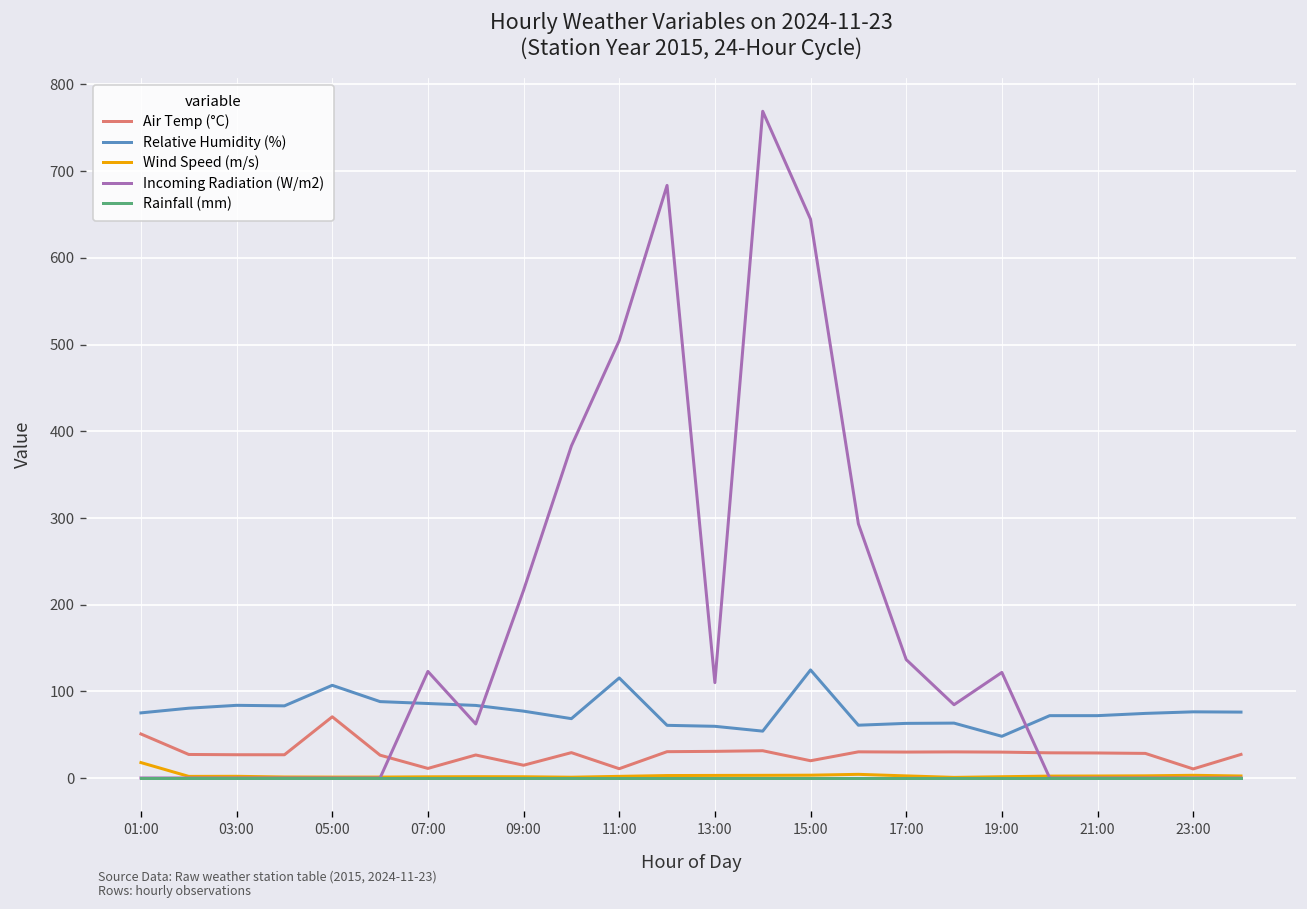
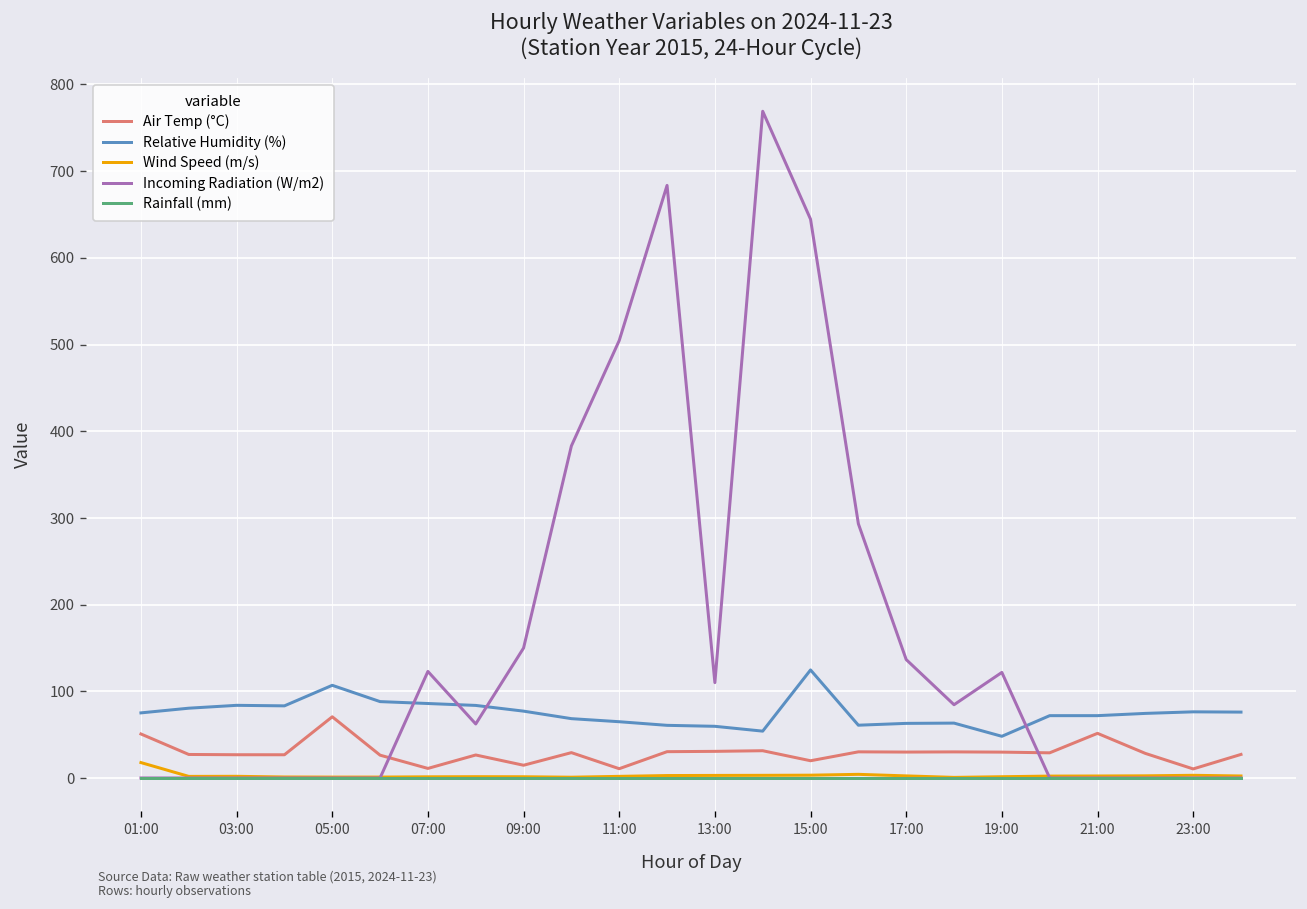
  {
    "Air Temp (°C)": {
      "01:00": 50,
      "03:00": 30,
      "05:00": 70,
      "07:00": 10,
      "09:00": 10,
      "11:00": 10,
      "13:00": 30,
      "15:00": 20,
      "17:00": 30,
      "19:00": 30,
-     "21:00": 30,
+     "21:00": 50,
      "23:00": 10
    },
    "Relative Humidity (%)": {
      "01:00": 80,
      "03:00": 80,
      "05:00": 110,
      "07:00": 90,
      "09:00": 80,
-     "11:00": 120,
+     "11:00": 60,
      "13:00": 60,
      "15:00": 120,
      "17:00": 60,
      "19:00": 50,
      "21:00": 70,
      "23:00": 80
    },
    "Wind Speed (m/s)": {
      "01:00": 20
    },
    "Incoming Radiation (W/m2)": {
      "07:00": 120,
-     "09:00": 220,
+     "09:00": 150,
      "11:00": 500,
      "13:00": 110,
      "15:00": 640,
      "17:00": 140,
      "19:00": 120
    }
  }
